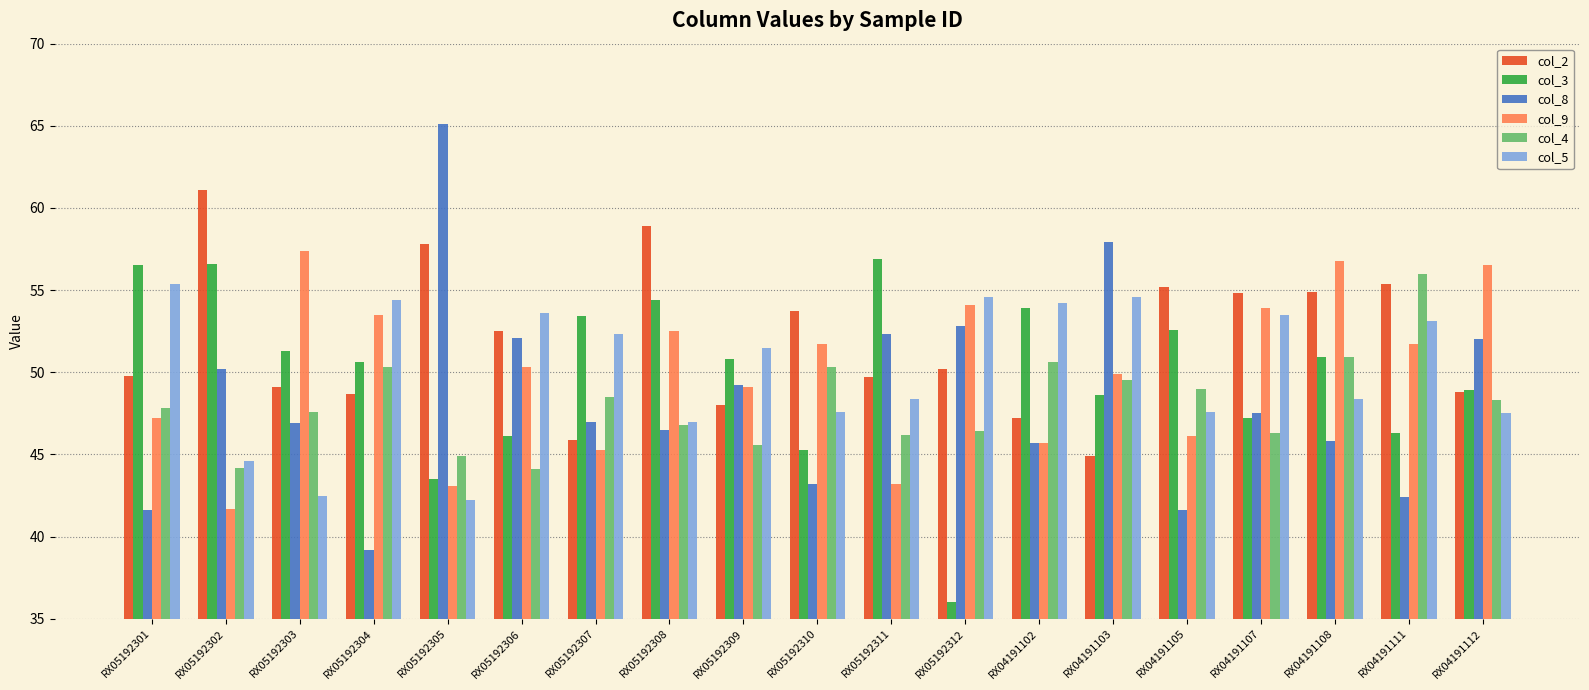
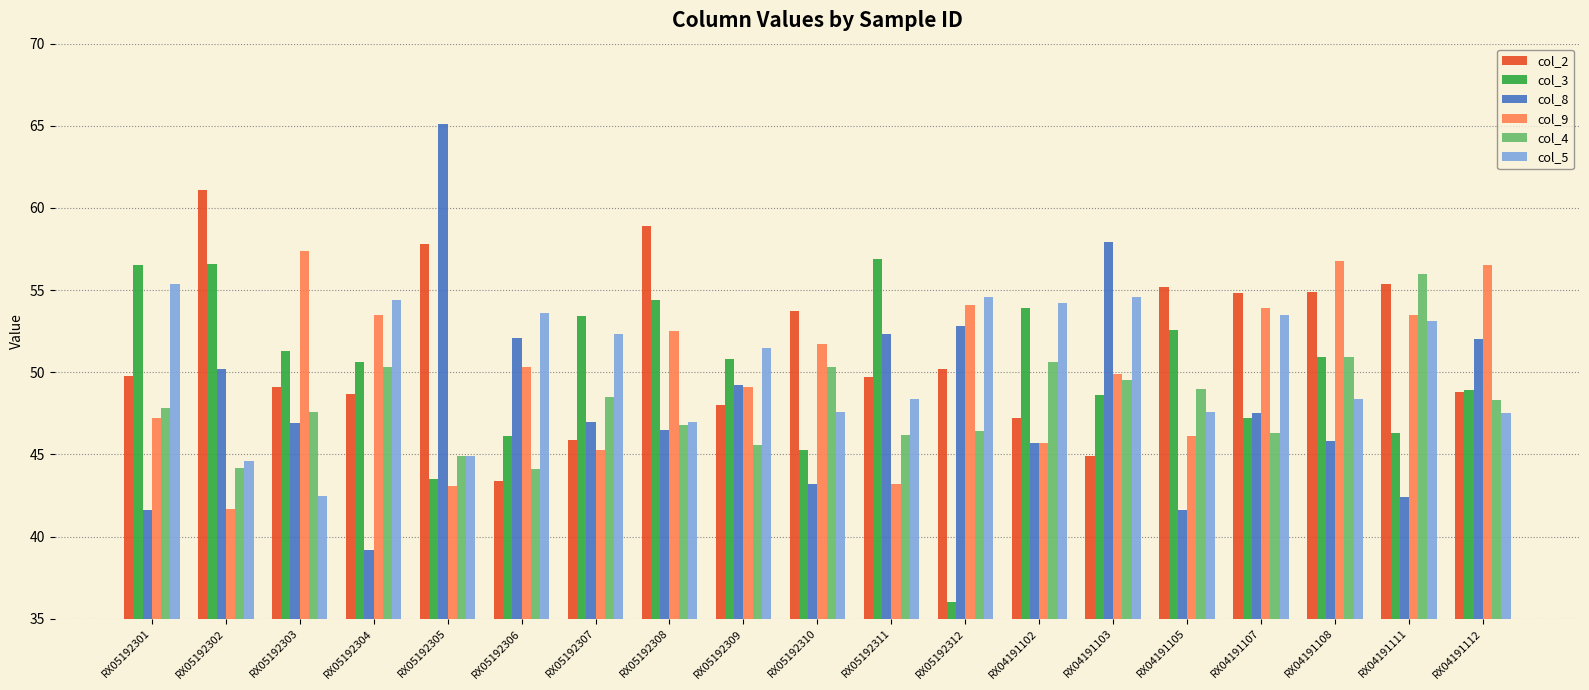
  {
    "col_2": {
      "RX05192301": 49.8,
      "RX05192302": 61.1,
      "RX05192303": 49.1,
      "RX05192304": 48.7,
      "RX05192305": 57.8,
-     "RX05192306": 52.5,
+     "RX05192306": 43.4,
      "RX05192307": 45.9,
      "RX05192308": 58.9,
      "RX05192309": 48.0,
      "RX05192310": 53.7,
      "RX05192311": 49.7,
      "RX05192312": 50.2,
      "RX04191102": 47.2,
      "RX04191103": 44.9,
      "RX04191105": 55.2,
      "RX04191107": 54.8,
      "RX04191108": 54.9,
      "RX04191111": 55.4,
      "RX04191112": 48.8
    },
    "col_3": {
      "RX05192301": 56.5,
      "RX05192302": 56.6,
      "RX05192303": 51.3,
      "RX05192304": 50.6,
      "RX05192305": 43.5,
      "RX05192306": 46.1,
      "RX05192307": 53.4,
      "RX05192308": 54.4,
      "RX05192309": 50.8,
      "RX05192310": 45.3,
      "RX05192311": 56.9,
      "RX05192312": 36.0,
      "RX04191102": 53.9,
      "RX04191103": 48.6,
      "RX04191105": 52.6,
      "RX04191107": 47.2,
      "RX04191108": 50.9,
      "RX04191111": 46.3,
      "RX04191112": 48.9
    },
    "col_8": {
      "RX05192301": 41.6,
      "RX05192302": 50.2,
      "RX05192303": 46.9,
      "RX05192304": 39.2,
      "RX05192305": 65.1,
      "RX05192306": 52.1,
      "RX05192307": 47.0,
      "RX05192308": 46.5,
      "RX05192309": 49.2,
      "RX05192310": 43.2,
      "RX05192311": 52.3,
      "RX05192312": 52.8,
      "RX04191102": 45.7,
      "RX04191103": 57.9,
      "RX04191105": 41.6,
      "RX04191107": 47.5,
      "RX04191108": 45.8,
      "RX04191111": 42.4,
      "RX04191112": 52.0
    },
    "col_9": {
      "RX05192301": 47.2,
      "RX05192302": 41.7,
      "RX05192303": 57.4,
      "RX05192304": 53.5,
      "RX05192305": 43.1,
      "RX05192306": 50.3,
      "RX05192307": 45.3,
      "RX05192308": 52.5,
      "RX05192309": 49.1,
      "RX05192310": 51.7,
      "RX05192311": 43.2,
      "RX05192312": 54.1,
      "RX04191102": 45.7,
      "RX04191103": 49.9,
      "RX04191105": 46.1,
      "RX04191107": 53.9,
      "RX04191108": 56.8,
-     "RX04191111": 51.7,
+     "RX04191111": 53.5,
      "RX04191112": 56.5
    },
    "col_4": {
      "RX05192301": 47.8,
      "RX05192302": 44.2,
      "RX05192303": 47.6,
      "RX05192304": 50.3,
      "RX05192305": 44.9,
      "RX05192306": 44.1,
      "RX05192307": 48.5,
      "RX05192308": 46.8,
      "RX05192309": 45.6,
      "RX05192310": 50.3,
      "RX05192311": 46.2,
      "RX05192312": 46.4,
      "RX04191102": 50.6,
      "RX04191103": 49.5,
      "RX04191105": 49.0,
      "RX04191107": 46.3,
      "RX04191108": 50.9,
      "RX04191111": 56.0,
      "RX04191112": 48.3
    },
    "col_5": {
      "RX05192301": 55.4,
      "RX05192302": 44.6,
      "RX05192303": 42.5,
      "RX05192304": 54.4,
-     "RX05192305": 42.2,
+     "RX05192305": 44.9,
      "RX05192306": 53.6,
      "RX05192307": 52.3,
      "RX05192308": 47.0,
      "RX05192309": 51.5,
      "RX05192310": 47.6,
      "RX05192311": 48.4,
      "RX05192312": 54.6,
      "RX04191102": 54.2,
      "RX04191103": 54.6,
      "RX04191105": 47.6,
      "RX04191107": 53.5,
      "RX04191108": 48.4,
      "RX04191111": 53.1,
      "RX04191112": 47.5
    }
  }
